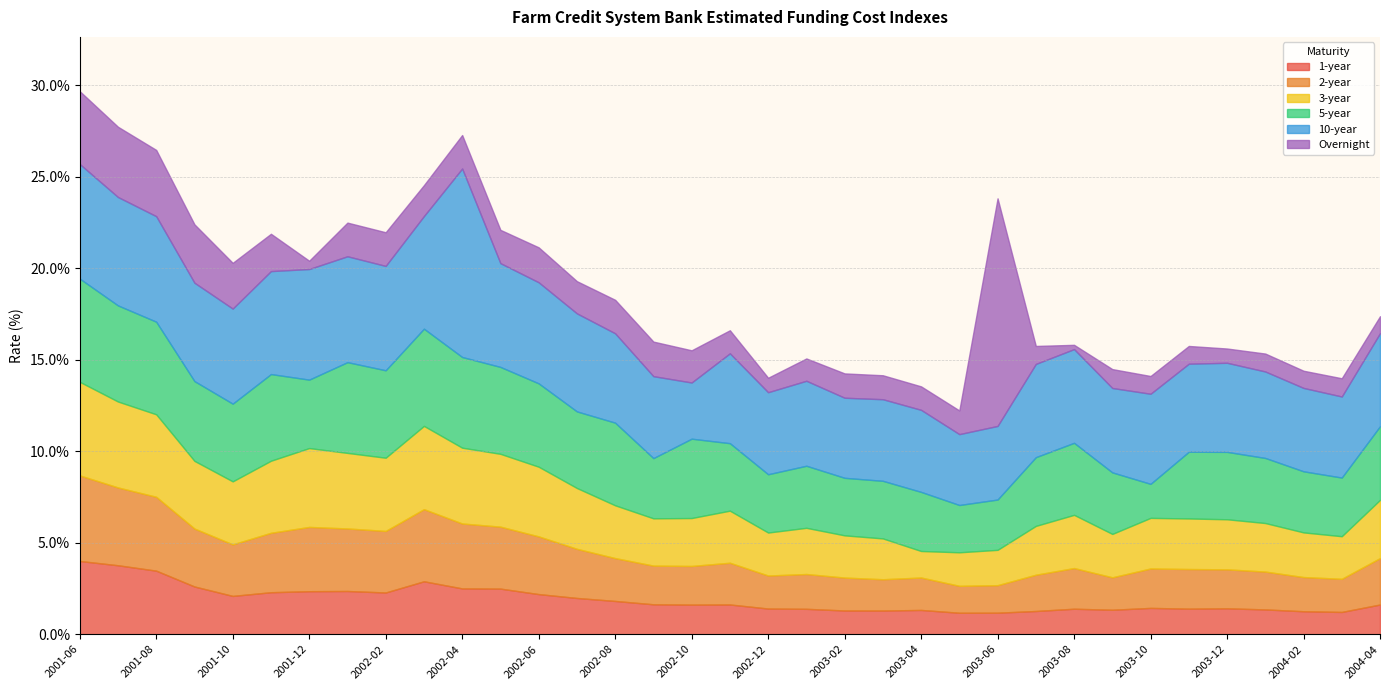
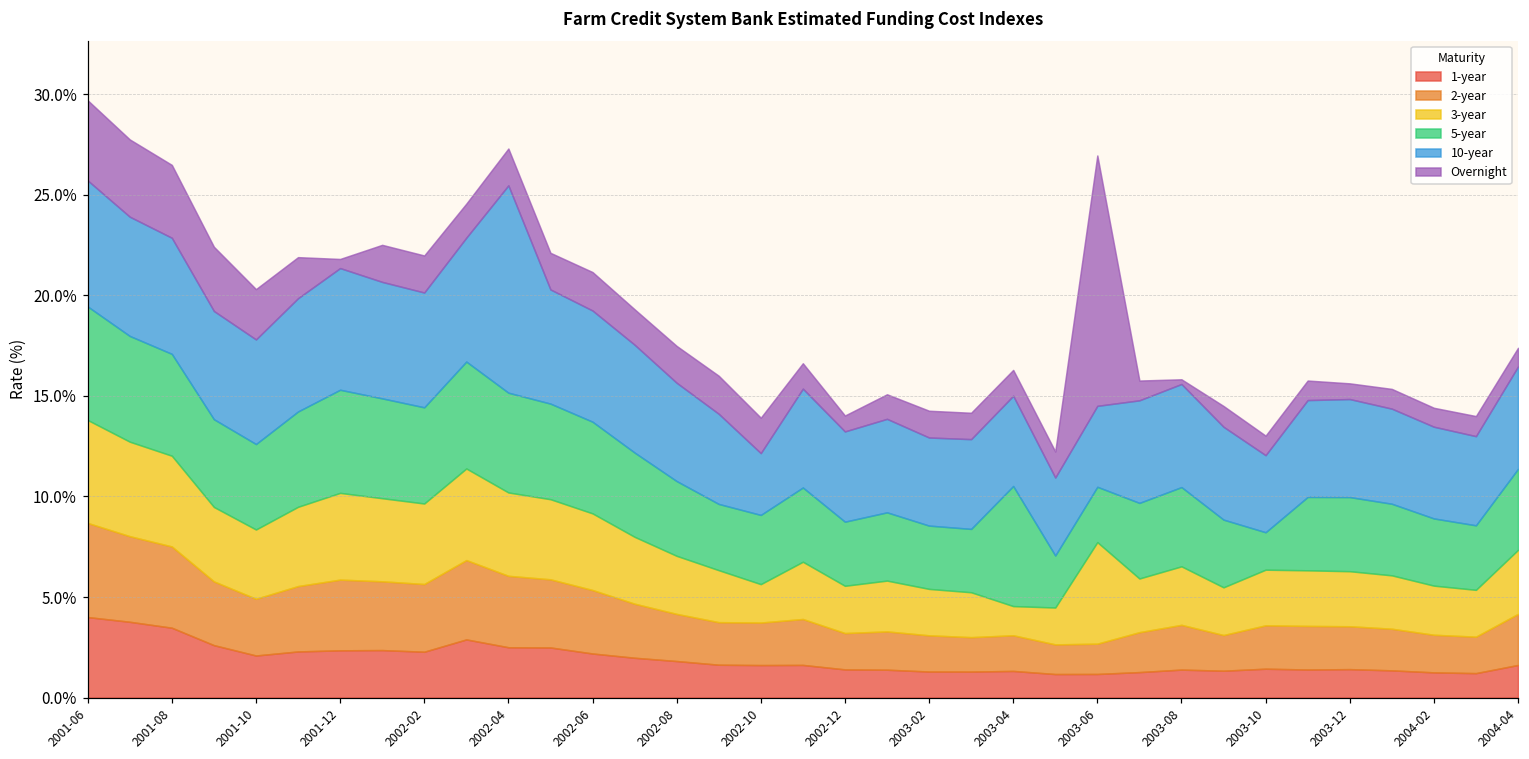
  {
    "3-year": {
      "2001-06": "5.1%",
      "2001-08": "4.5%",
      "2001-10": "3.4%",
      "2001-12": "4.3%",
      "2002-02": "4.0%",
      "2002-04": "4.1%",
      "2002-06": "3.8%",
      "2002-08": "2.9%",
-     "2002-10": "2.6%",
+     "2002-10": "1.9%",
      "2002-12": "2.3%",
      "2003-02": "2.3%",
      "2003-04": "1.5%",
-     "2003-06": "1.9%",
+     "2003-06": "5.0%",
      "2003-08": "2.9%",
      "2003-10": "2.8%",
      "2003-12": "2.7%",
      "2004-02": "2.4%",
      "2004-04": "3.2%"
    },
    "5-year": {
      "2001-06": "5.6%",
      "2001-08": "5.1%",
      "2001-10": "4.2%",
-     "2001-12": "3.7%",
+     "2001-12": "5.1%",
      "2002-02": "4.8%",
      "2002-04": "5.0%",
      "2002-06": "4.6%",
-     "2002-08": "4.5%",
-     "2002-10": "4.3%",
+     "2002-08": "3.7%",
+     "2002-10": "3.4%",
      "2002-12": "3.2%",
      "2003-02": "3.1%",
-     "2003-04": "3.2%",
+     "2003-04": "6.0%",
      "2003-06": "2.8%",
      "2003-08": "3.9%",
      "2003-10": "1.9%",
      "2003-12": "3.7%",
      "2004-02": "3.3%",
      "2004-04": "4.0%"
    },
    "10-year": {
      "2001-06": "6.3%",
      "2001-08": "5.8%",
      "2001-10": "5.2%",
      "2001-12": "6.0%",
      "2002-02": "5.7%",
      "2002-04": "10.3%",
      "2002-06": "5.5%",
      "2002-08": "4.9%",
      "2002-10": "3.1%",
      "2002-12": "4.5%",
      "2003-02": "4.4%",
      "2003-04": "4.5%",
      "2003-06": "4.0%",
      "2003-08": "5.1%",
-     "2003-10": "4.9%",
+     "2003-10": "3.8%",
      "2003-12": "4.9%",
      "2004-02": "4.6%",
      "2004-04": "5.1%"
    },
    "Overnight": {
      "2001-06": "4.0%",
      "2001-08": "3.6%",
      "2001-10": "2.5%",
      "2001-12": "0.5%",
      "2002-02": "1.8%",
      "2002-04": "1.8%",
      "2002-06": "1.9%",
      "2002-08": "1.8%",
      "2002-10": "1.8%",
      "2002-12": "0.8%",
      "2003-02": "1.3%",
      "2003-04": "1.3%",
      "2003-06": "12.4%",
      "2003-08": "0.2%",
      "2003-10": "1.0%",
      "2003-12": "0.8%",
      "2004-02": "0.9%",
      "2004-04": "0.9%"
    }
  }
